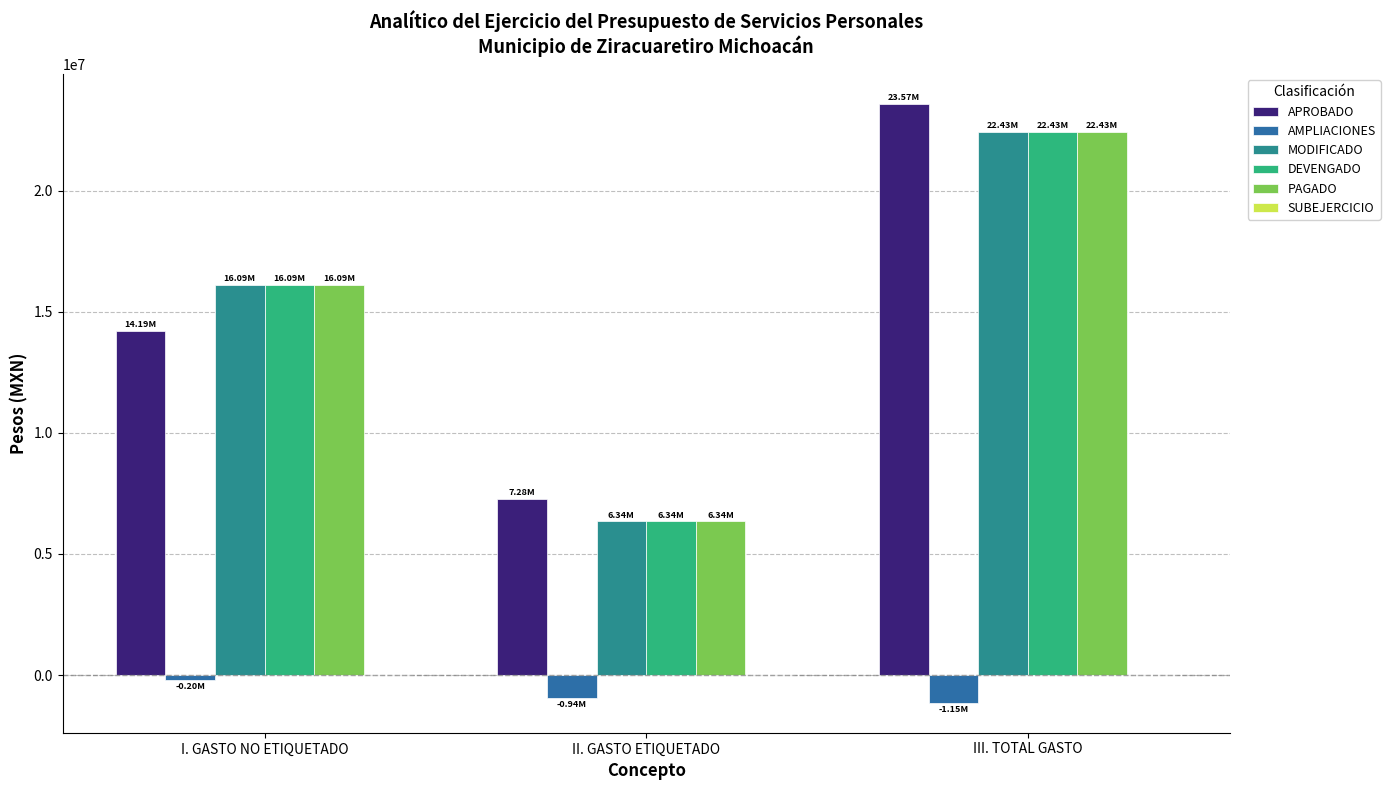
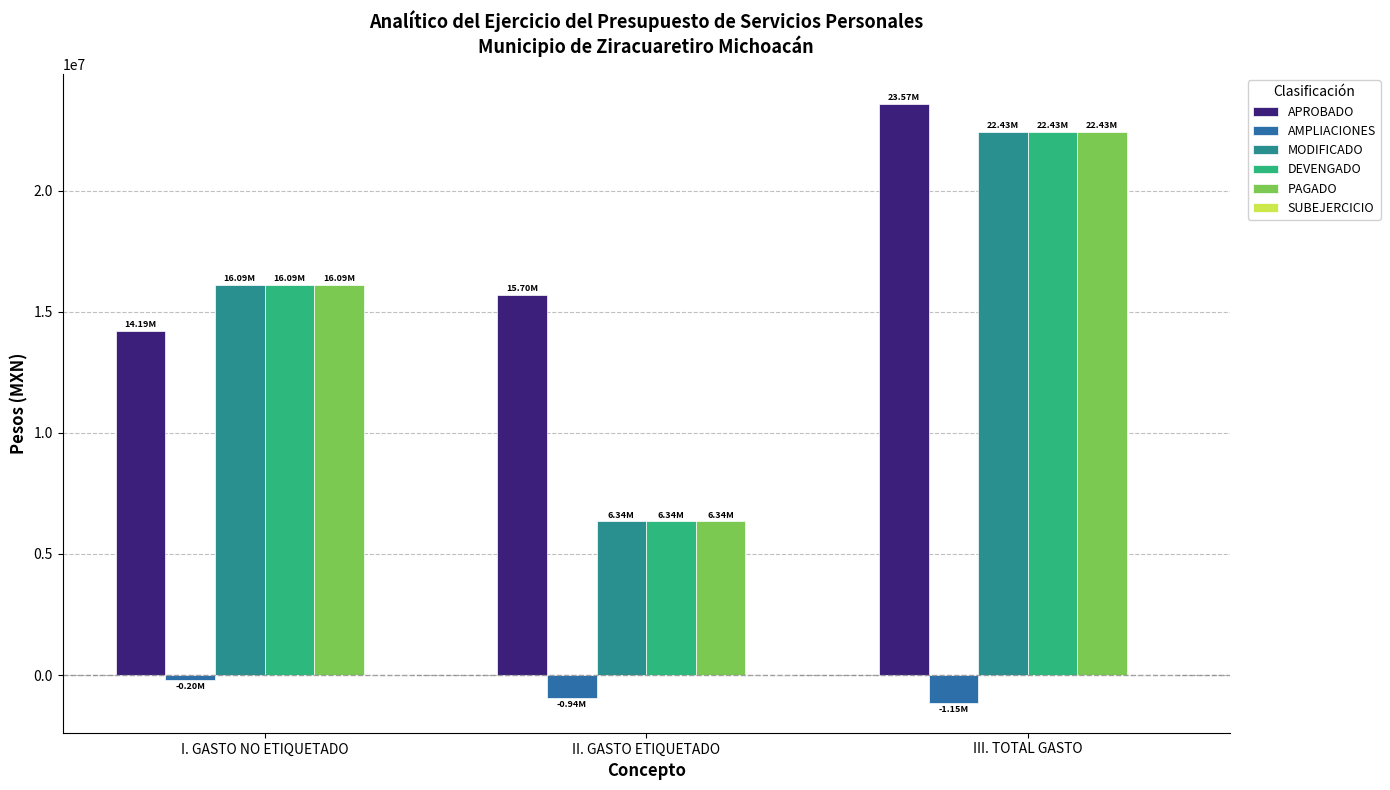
  {
    "APROBADO": {
      "I. GASTO NO ETIQUETADO": "14.19M",
-     "II. GASTO ETIQUETADO": "7.28M",
+     "II. GASTO ETIQUETADO": "15.70M",
      "III. TOTAL GASTO": "23.57M"
    },
    "PAGADO": {
      "I. GASTO NO ETIQUETADO": "16.09M",
      "II. GASTO ETIQUETADO": "6.34M",
      "III. TOTAL GASTO": "22.43M"
    },
    "SUBEJERCICIO": {
      "I. GASTO NO ETIQUETADO": "0",
      "II. GASTO ETIQUETADO": "0",
      "III. TOTAL GASTO": "0"
    }
  }
